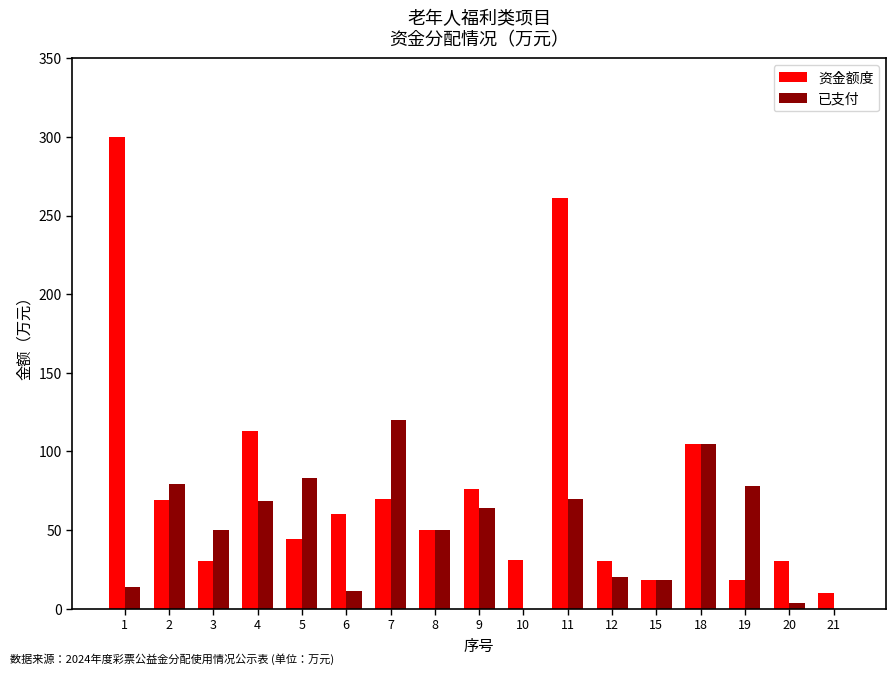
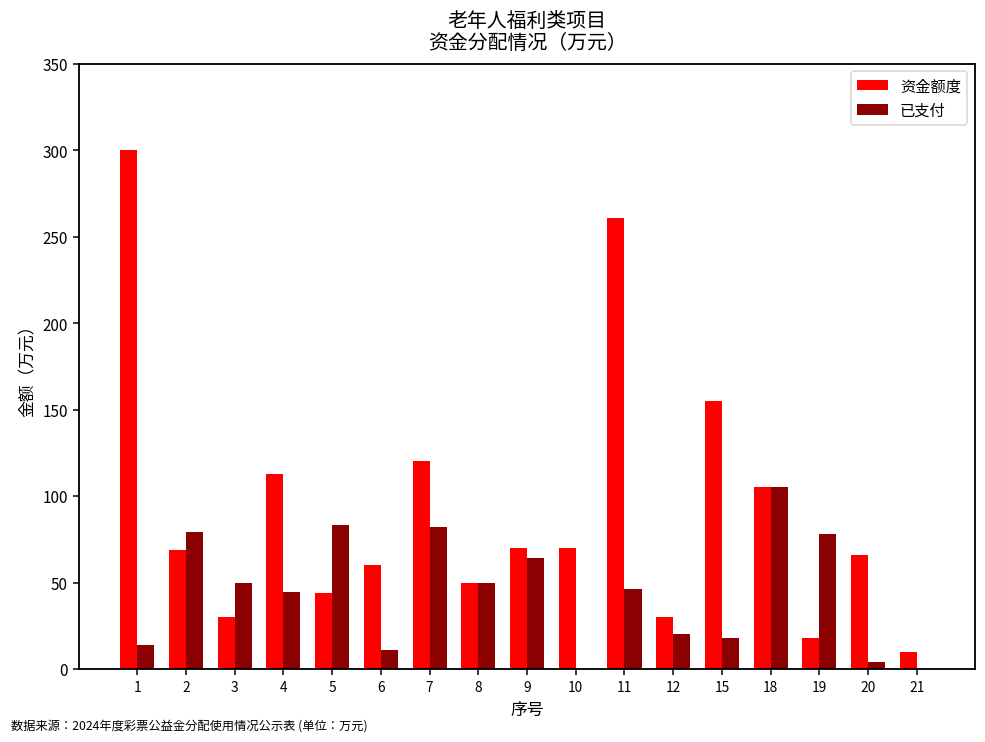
  {
    "资金额度": {
      "1": 300,
      "2": 69,
      "3": 30,
      "4": 113,
      "5": 44,
      "6": 60,
-     "7": 70,
+     "7": 120,
      "8": 50,
-     "9": 76,
-     "10": 31,
+     "9": 70,
+     "10": 70,
      "11": 261,
      "12": 30,
-     "15": 18,
+     "15": 155,
      "18": 105,
      "19": 18,
-     "20": 30,
+     "20": 66,
      "21": 10
    },
    "已支付": {
      "1": 14,
      "2": 79,
      "3": 50,
-     "4": 69,
+     "4": 45,
      "5": 83,
      "6": 11,
-     "7": 120,
+     "7": 82,
      "8": 50,
      "9": 64,
      "10": 0,
-     "11": 70,
+     "11": 46,
      "12": 20,
      "15": 18,
      "18": 105,
      "19": 78,
      "20": 4,
      "21": 0
    }
  }
